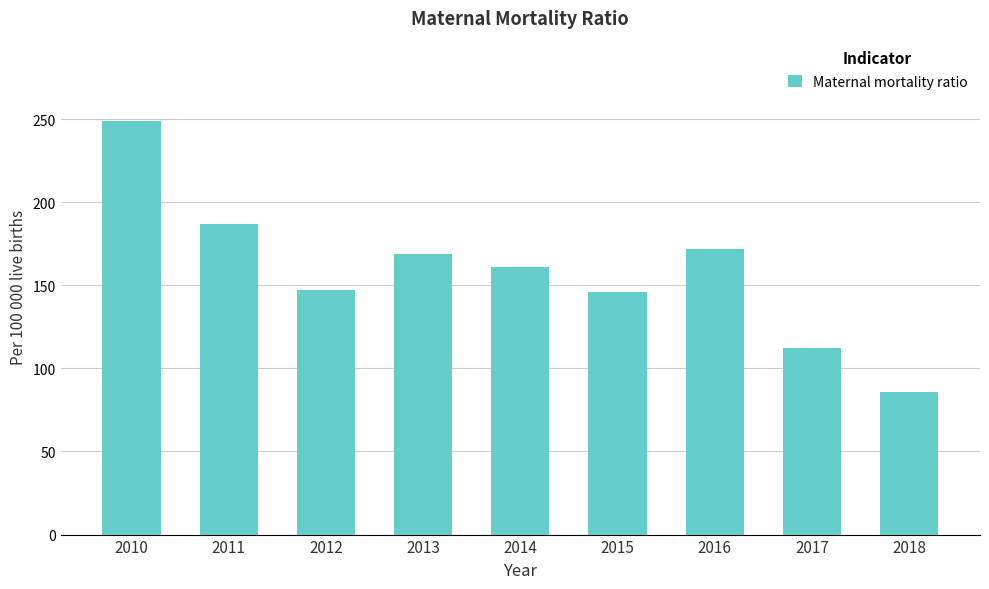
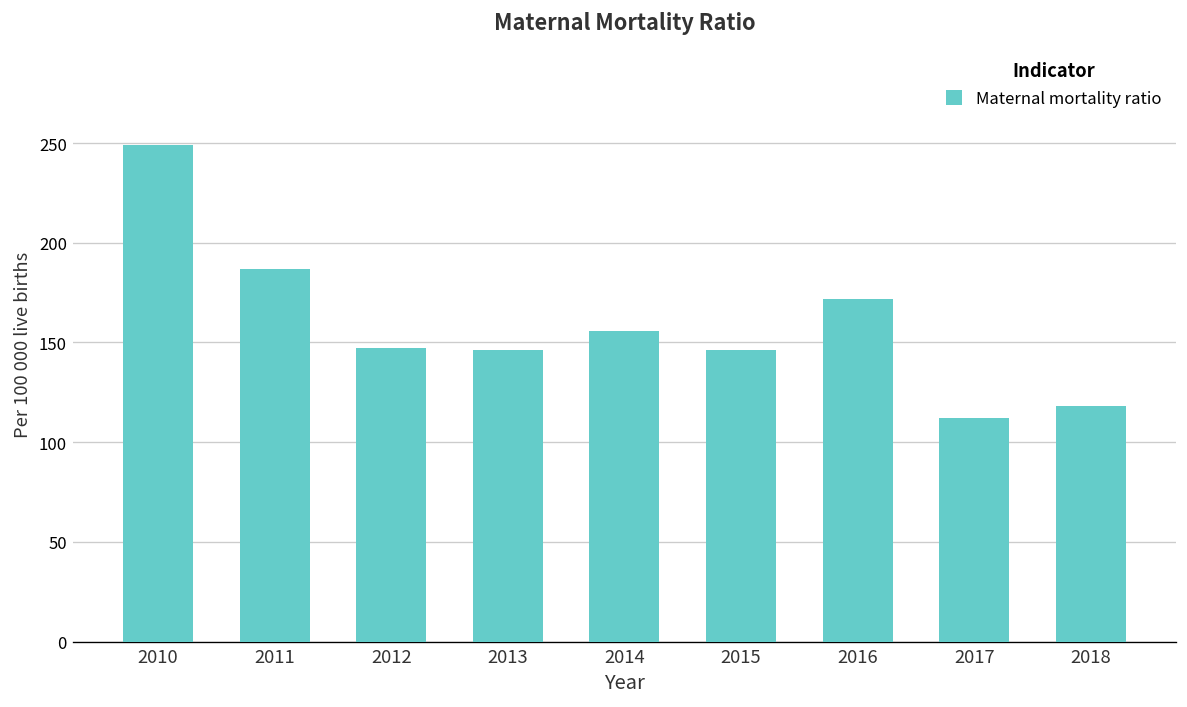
  {
    "2010": 249,
    "2011": 187,
    "2012": 147,
-   "2013": 169,
-   "2014": 161,
+   "2013": 146,
+   "2014": 156,
    "2015": 146,
    "2016": 172,
    "2017": 112,
-   "2018": 86
+   "2018": 118
  }
